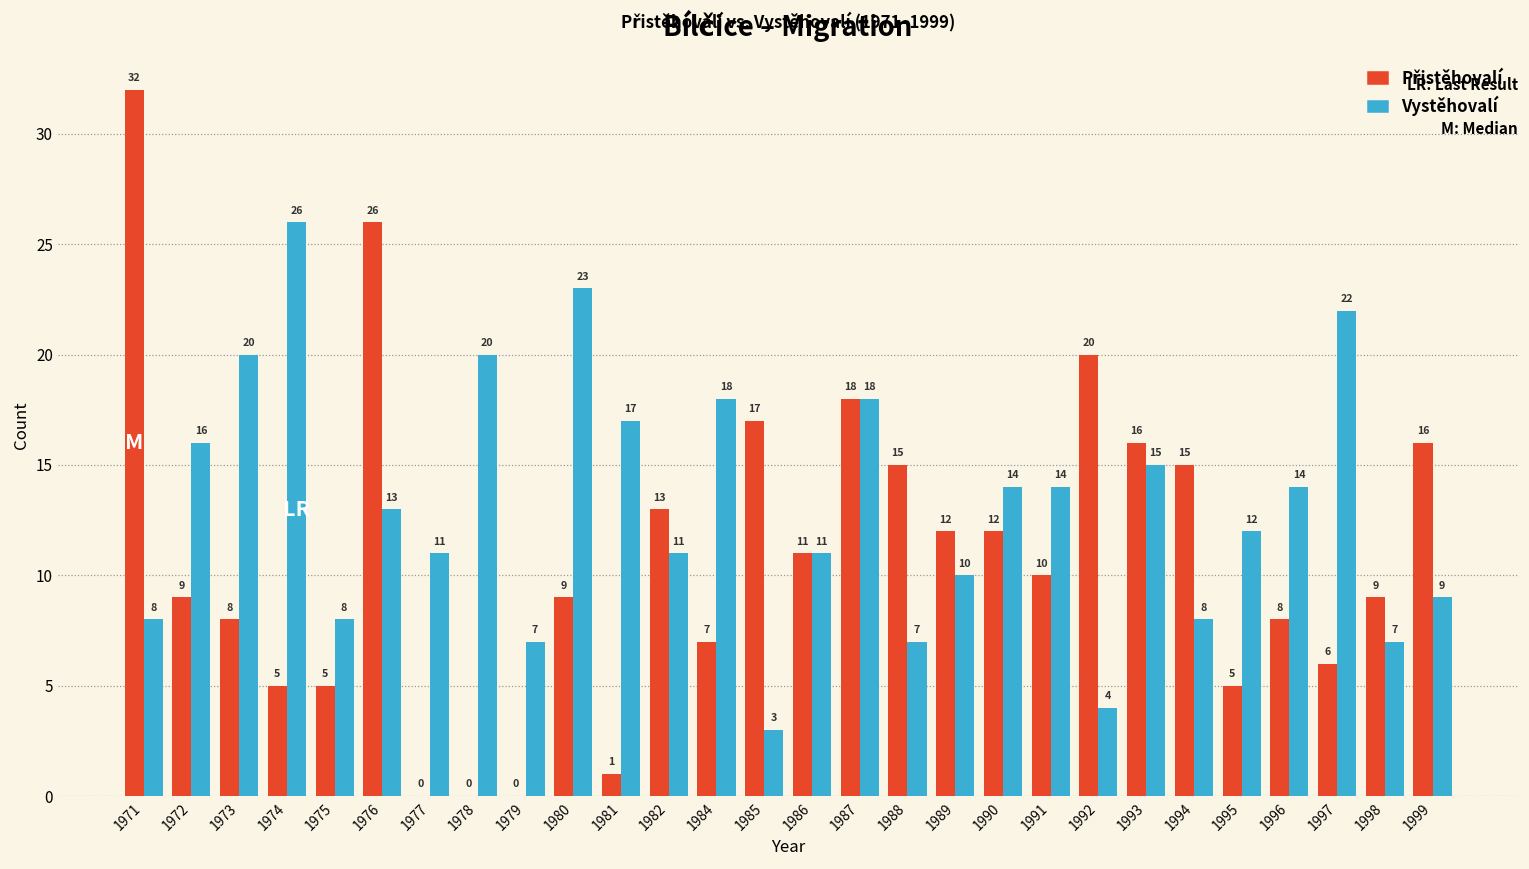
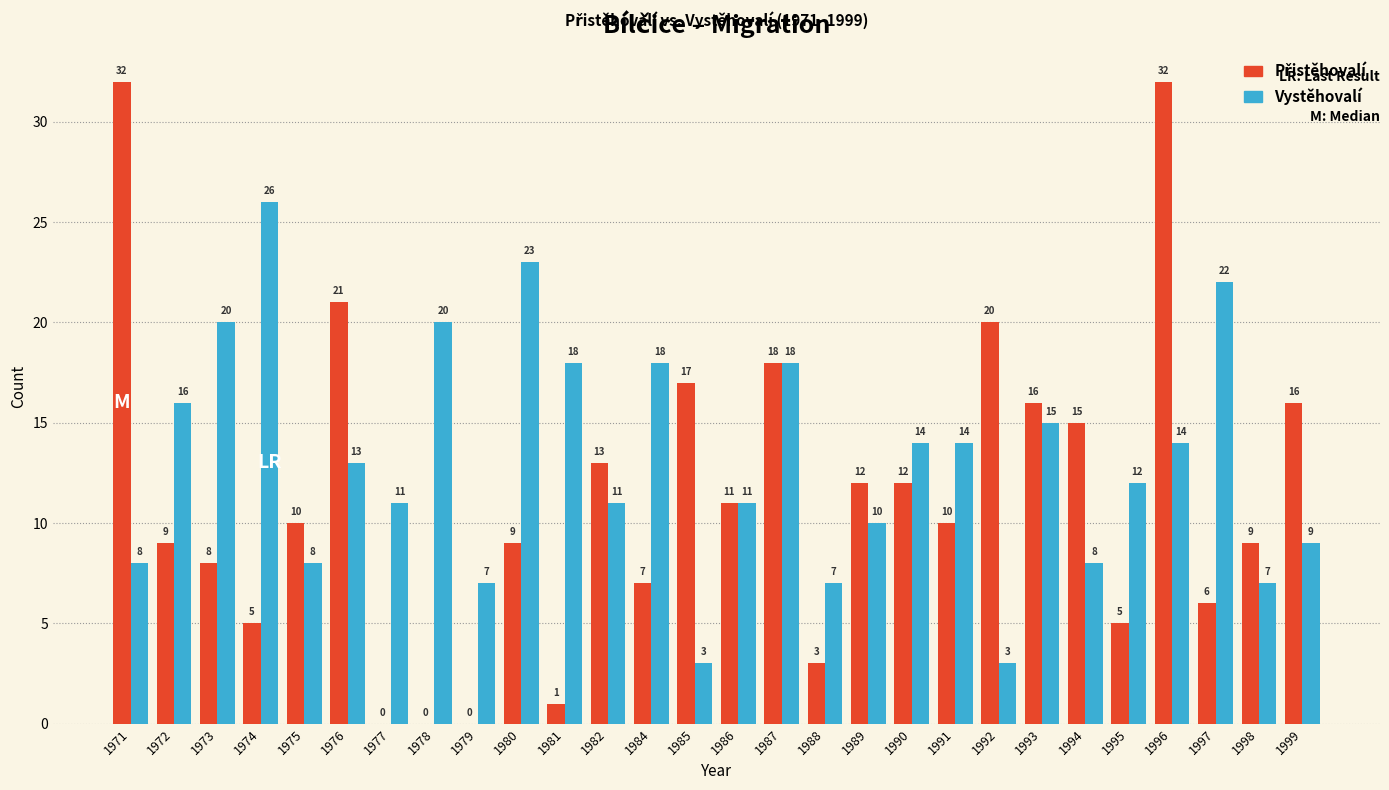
  {
    "Přistěhovalí": {
      "1971": 32,
      "1972": 9,
      "1973": 8,
      "1974": 5,
-     "1975": 5,
-     "1976": 26,
+     "1975": 10,
+     "1976": 21,
      "1977": 0,
      "1978": 0,
      "1979": 0,
      "1980": 9,
      "1981": 1,
      "1982": 13,
      "1984": 7,
      "1985": 17,
      "1986": 11,
      "1987": 18,
-     "1988": 15,
+     "1988": 3,
      "1989": 12,
      "1990": 12,
      "1991": 10,
      "1992": 20,
      "1993": 16,
      "1994": 15,
      "1995": 5,
-     "1996": 8,
+     "1996": 32,
      "1997": 6,
      "1998": 9,
      "1999": 16
    },
    "Vystěhovalí": {
      "1971": 8,
      "1972": 16,
      "1973": 20,
      "1974": 26,
      "1975": 8,
      "1976": 13,
      "1977": 11,
      "1978": 20,
      "1979": 7,
      "1980": 23,
-     "1981": 17,
+     "1981": 18,
      "1982": 11,
      "1984": 18,
      "1985": 3,
      "1986": 11,
      "1987": 18,
      "1988": 7,
      "1989": 10,
      "1990": 14,
      "1991": 14,
-     "1992": 4,
+     "1992": 3,
      "1993": 15,
      "1994": 8,
      "1995": 12,
      "1996": 14,
      "1997": 22,
      "1998": 7,
      "1999": 9
    }
  }
